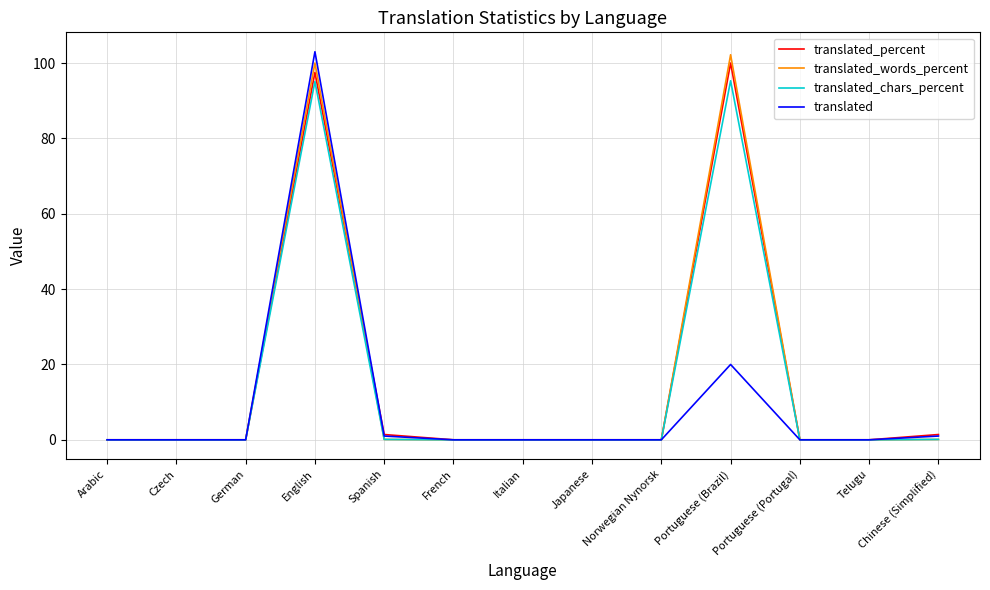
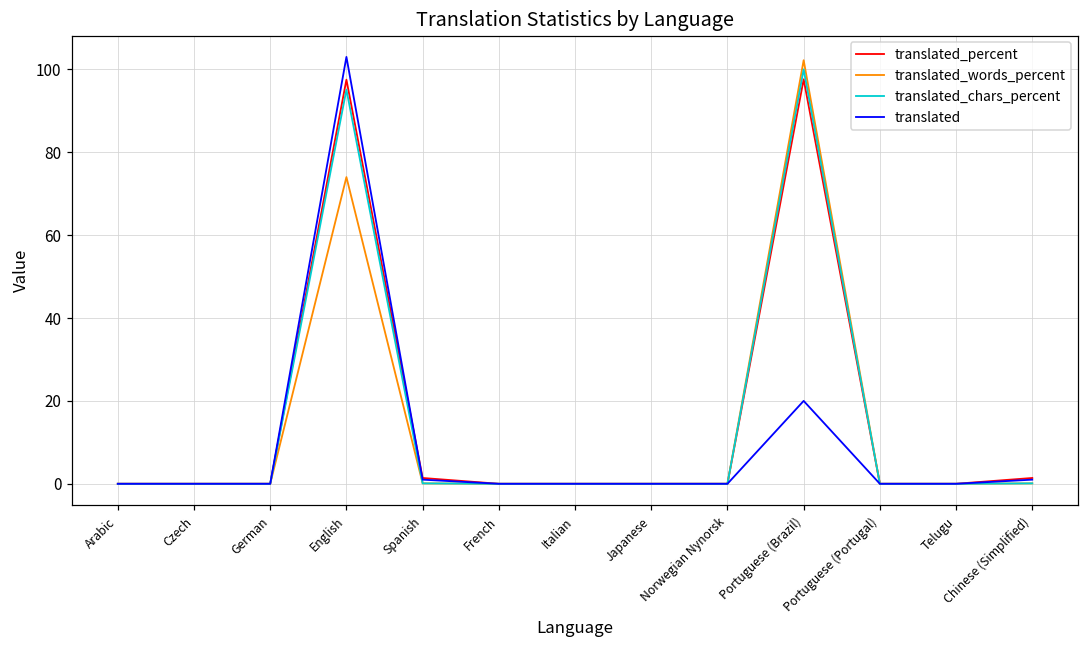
  {
    "translated_percent": {
      "English": 98,
-     "Portuguese (Brazil)": 100
+     "Portuguese (Brazil)": 98
    },
    "translated_words_percent": {
-     "English": 100,
+     "English": 74,
      "Portuguese (Brazil)": 102
    },
    "translated_chars_percent": {
      "English": 95,
-     "Portuguese (Brazil)": 95
+     "Portuguese (Brazil)": 100
    },
    "translated": {
      "English": 103,
      "Portuguese (Brazil)": 20
    }
  }
